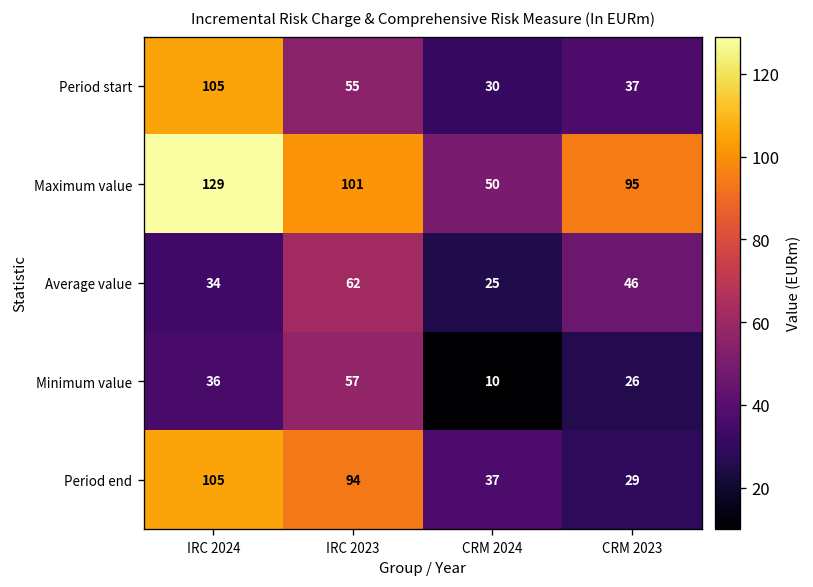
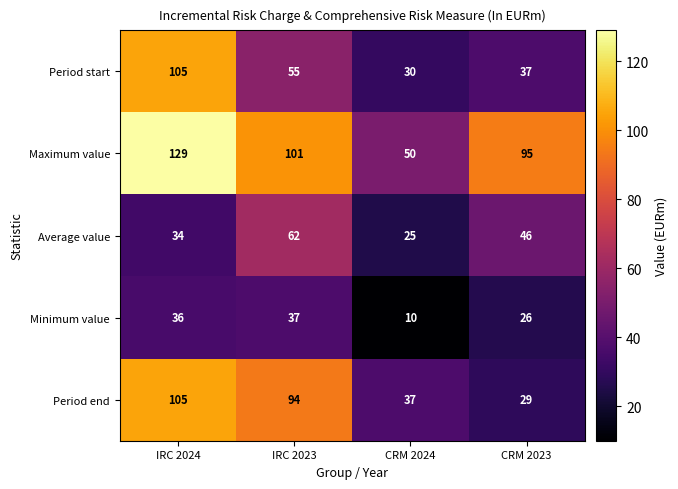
  {
    "Period start": {
      "IRC 2024": 105,
      "IRC 2023": 55,
      "CRM 2024": 30,
      "CRM 2023": 37
    },
    "Maximum value": {
      "IRC 2024": 129,
      "IRC 2023": 101,
      "CRM 2024": 50,
      "CRM 2023": 95
    },
    "Average value": {
      "IRC 2024": 34,
      "IRC 2023": 62,
      "CRM 2024": 25,
      "CRM 2023": 46
    },
    "Minimum value": {
      "IRC 2024": 36,
-     "IRC 2023": 57,
+     "IRC 2023": 37,
      "CRM 2024": 10,
      "CRM 2023": 26
    },
    "Period end": {
      "IRC 2024": 105,
      "IRC 2023": 94,
      "CRM 2024": 37,
      "CRM 2023": 29
    }
  }
